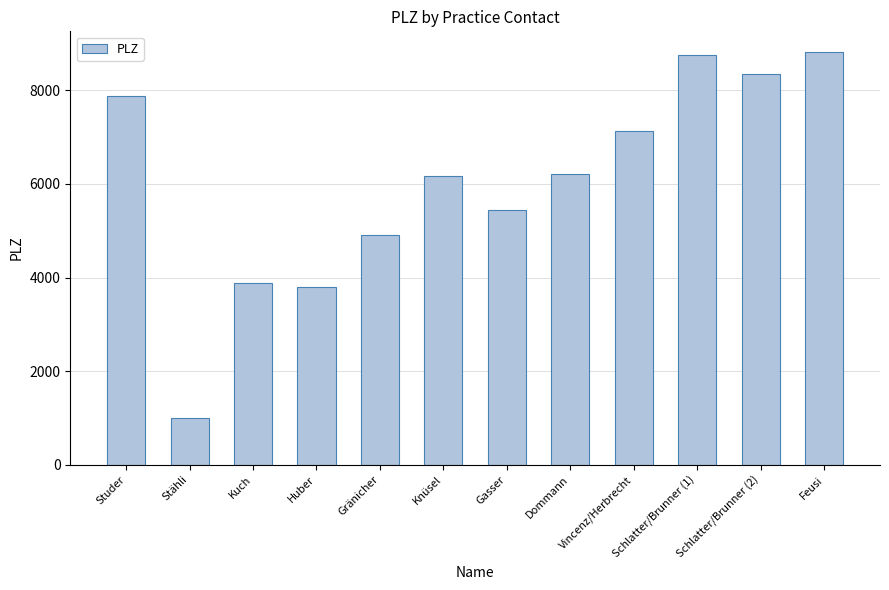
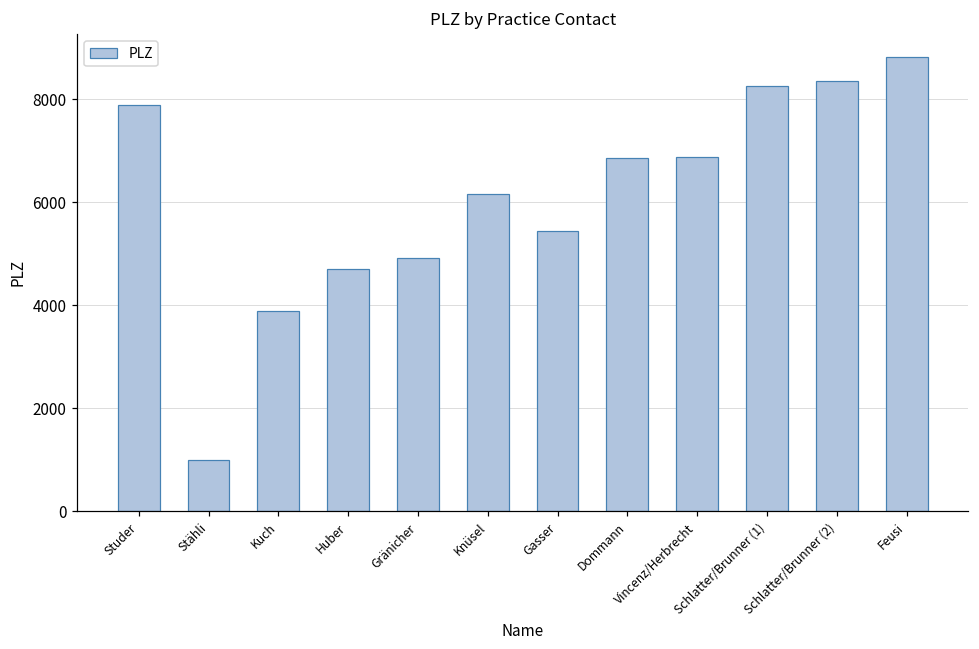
  {
    "Studer": 7900,
    "Stähli": 1000,
    "Kuch": 3900,
-   "Huber": 3800,
+   "Huber": 4700,
    "Gränicher": 4900,
    "Knüsel": 6200,
    "Gasser": 5400,
-   "Dommann": 6200,
-   "Vincenz/Herbrecht": 7100,
-   "Schlatter/Brunner (1)": 8800,
+   "Dommann": 6900,
+   "Vincenz/Herbrecht": 6900,
+   "Schlatter/Brunner (1)": 8300,
    "Schlatter/Brunner (2)": 8400,
    "Feusi": 8800
  }
